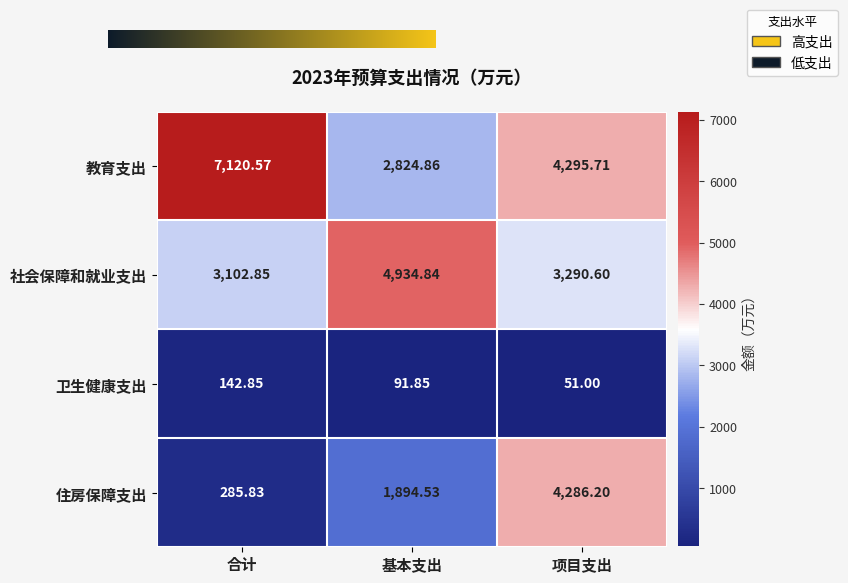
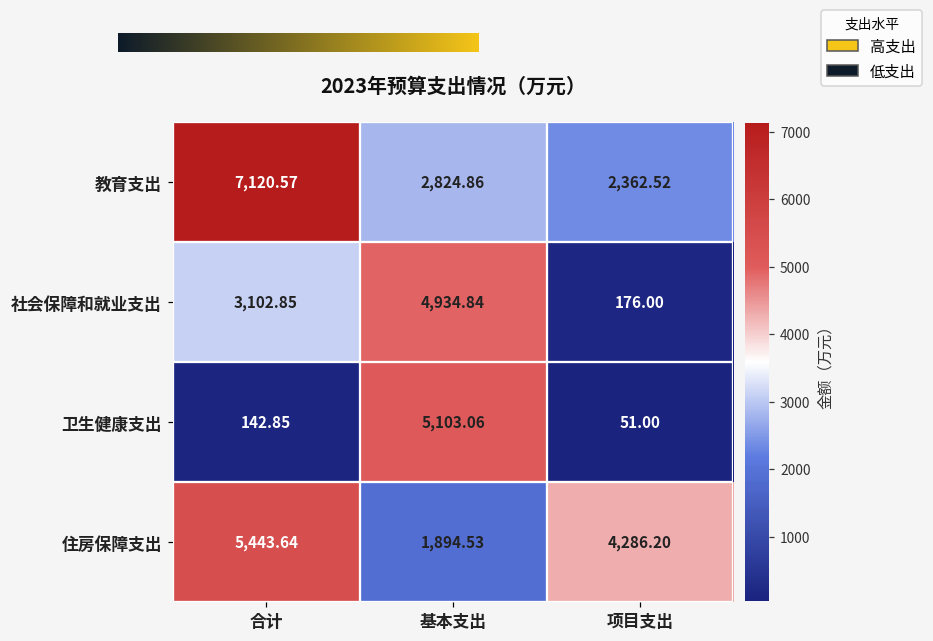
  {
    "教育支出": {
      "合计": "7,120.57",
      "基本支出": "2,824.86",
-     "项目支出": "4,295.71"
+     "项目支出": "2,362.52"
    },
    "社会保障和就业支出": {
      "合计": "3,102.85",
      "基本支出": "4,934.84",
-     "项目支出": "3,290.60"
+     "项目支出": "176.00"
    },
    "卫生健康支出": {
      "合计": "142.85",
-     "基本支出": "91.85",
+     "基本支出": "5,103.06",
      "项目支出": "51.00"
    },
    "住房保障支出": {
-     "合计": "285.83",
+     "合计": "5,443.64",
      "基本支出": "1,894.53",
      "项目支出": "4,286.20"
    }
  }
